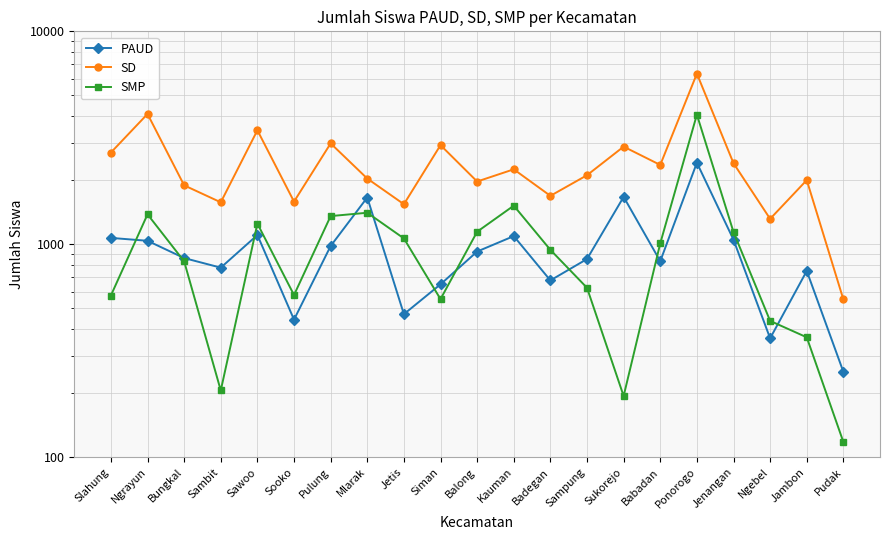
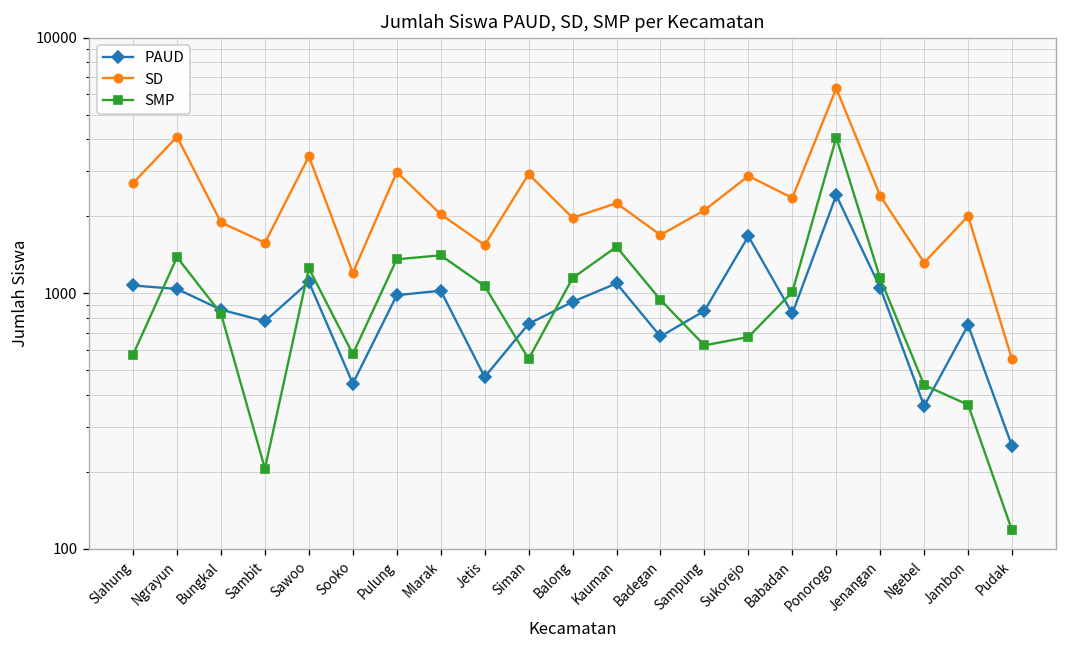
  {
    "PAUD": {
      "Slahung": 1100,
      "Ngrayun": 1000,
      "Bungkal": 860,
      "Sambit": 780,
      "Sawoo": 1100,
      "Sooko": 440,
      "Pulung": 1000,
-     "Mlarak": 1700,
+     "Mlarak": 1000,
      "Jetis": 470,
-     "Siman": 650,
+     "Siman": 760,
      "Balong": 930,
      "Kauman": 1100,
      "Badegan": 680,
      "Sampung": 850,
      "Sukorejo": 1700,
      "Babadan": 830,
      "Ponorogo": 2400,
      "Jenangan": 1100,
      "Ngebel": 360,
      "Jambon": 750,
      "Pudak": 250
    },
    "SD": {
      "Slahung": 2700,
      "Ngrayun": 4100,
      "Bungkal": 1900,
      "Sambit": 1600,
      "Sawoo": 3400,
-     "Sooko": 1600,
+     "Sooko": 1200,
      "Pulung": 3000,
      "Mlarak": 2000,
      "Jetis": 1500,
      "Siman": 2900,
      "Balong": 2000,
      "Kauman": 2300,
      "Badegan": 1700,
      "Sampung": 2100,
      "Sukorejo": 2900,
      "Babadan": 2400,
      "Ponorogo": 6300,
      "Jenangan": 2400,
      "Ngebel": 1300,
      "Jambon": 2000,
      "Pudak": 550
    },
    "SMP": {
      "Slahung": 580,
      "Ngrayun": 1400,
      "Bungkal": 830,
      "Sambit": 210,
      "Sawoo": 1300,
      "Sooko": 580,
      "Pulung": 1400,
      "Mlarak": 1400,
      "Jetis": 1100,
      "Siman": 550,
      "Balong": 1100,
      "Kauman": 1500,
      "Badegan": 900,
      "Sampung": 630,
-     "Sukorejo": 190,
+     "Sukorejo": 670,
      "Babadan": 1000,
      "Ponorogo": 4100,
      "Jenangan": 1100,
      "Ngebel": 440,
      "Jambon": 370,
      "Pudak": 120
    }
  }
